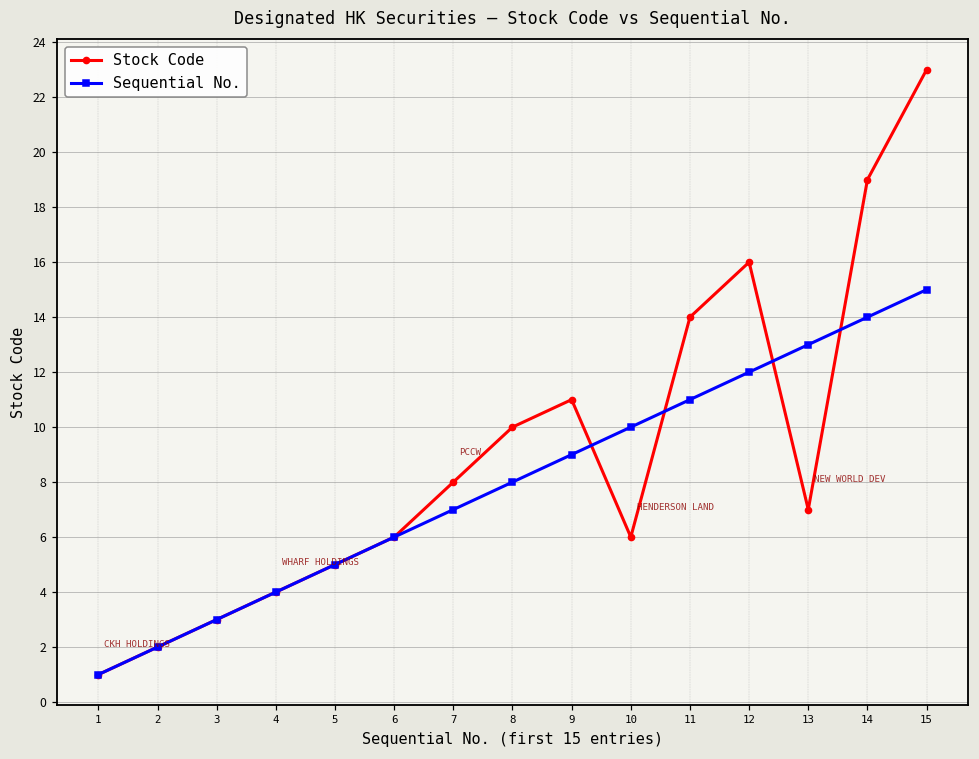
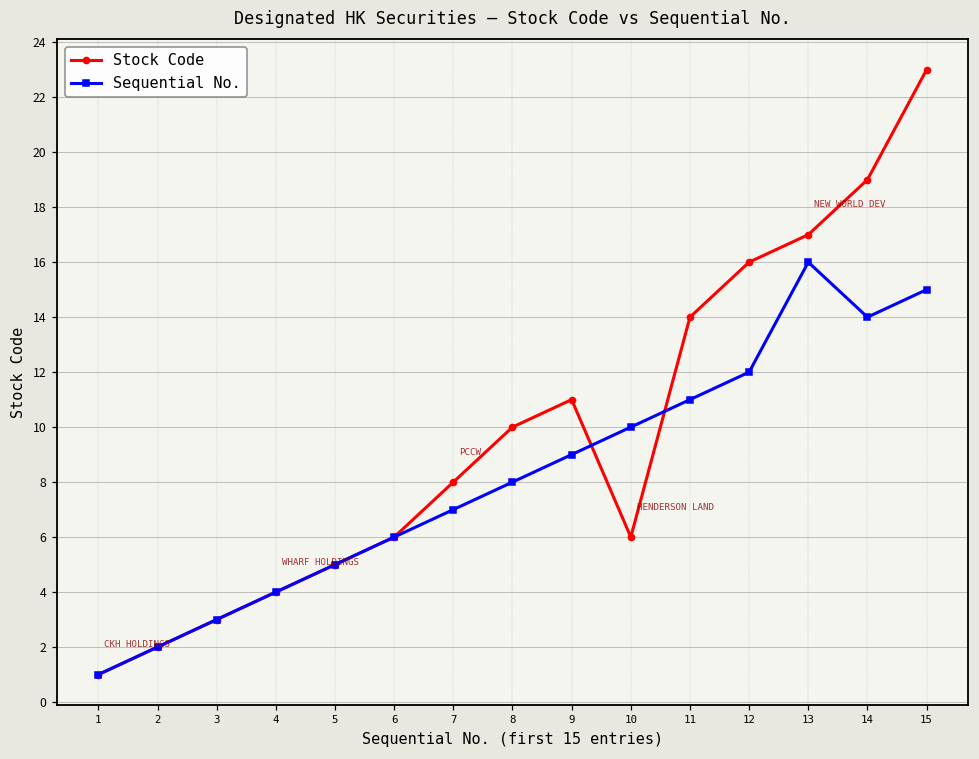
  {
    "Stock Code": {
      "7": 8,
      "8": 10,
      "9": 11,
      "10": 6,
      "11": 14,
      "12": 16,
-     "13": 7,
+     "13": 17,
      "14": 19,
      "15": 23
    },
    "Sequential No.": {
      "7": 7,
      "8": 8,
      "9": 9,
      "10": 10,
      "11": 11,
      "12": 12,
-     "13": 13,
+     "13": 16,
      "14": 14,
      "15": 15
    }
  }
